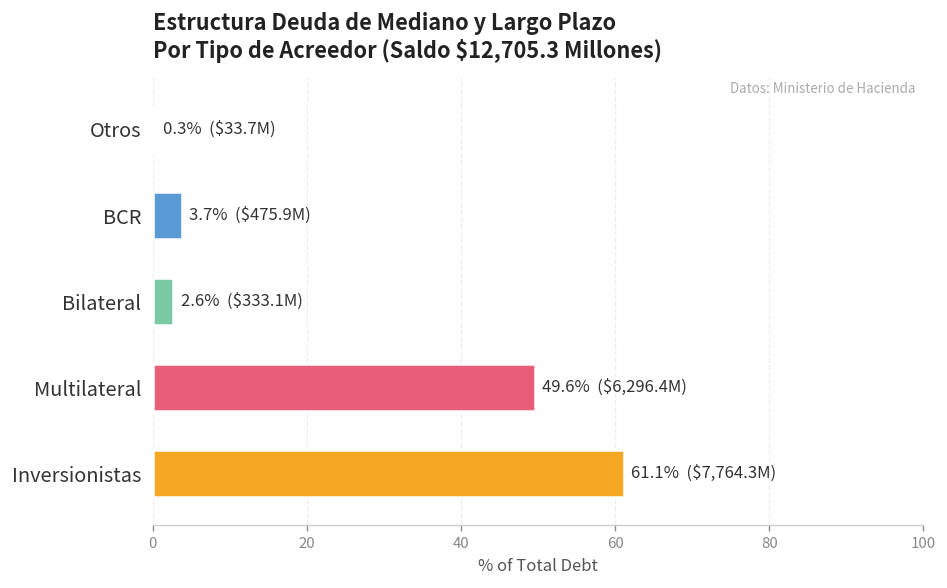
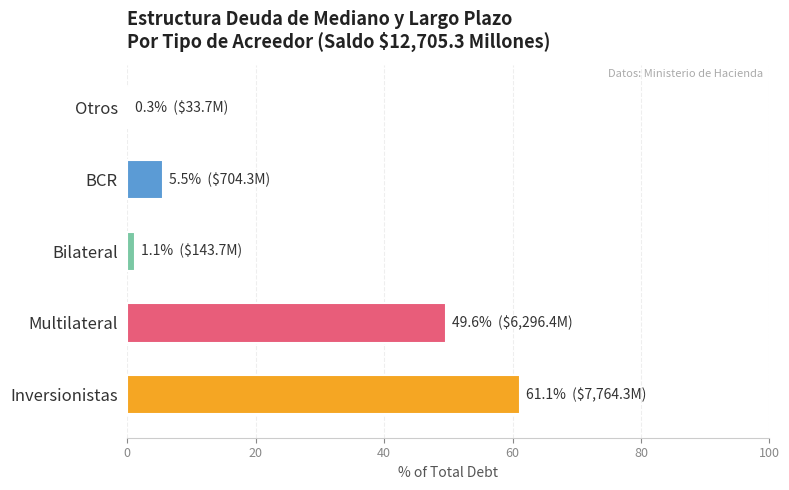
  {
    "Otros": "0.3%",
-   "BCR": "3.7% ($475.9M)",
-   "Bilateral": "2.6% ($333.1M)",
+   "BCR": "5.5% ($704.3M)",
+   "Bilateral": "1.1% ($143.7M)",
    "Multilateral": "49.6%",
    "Inversionistas": "61.1%"
  }
